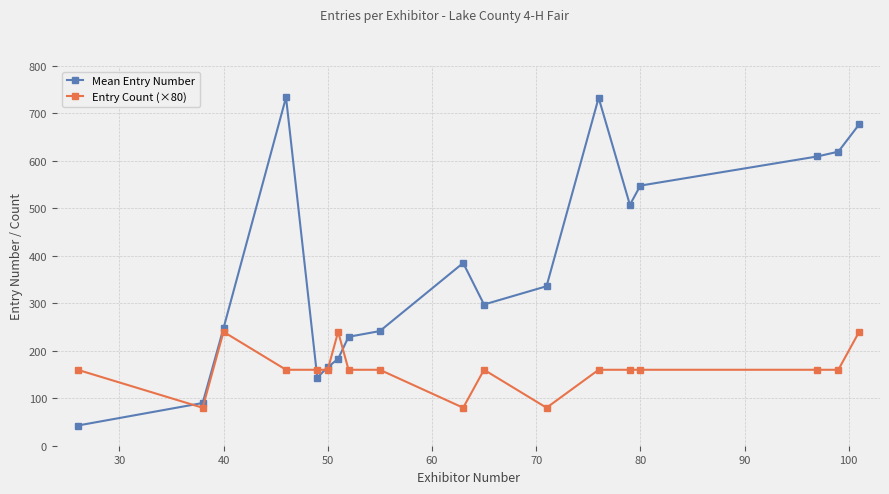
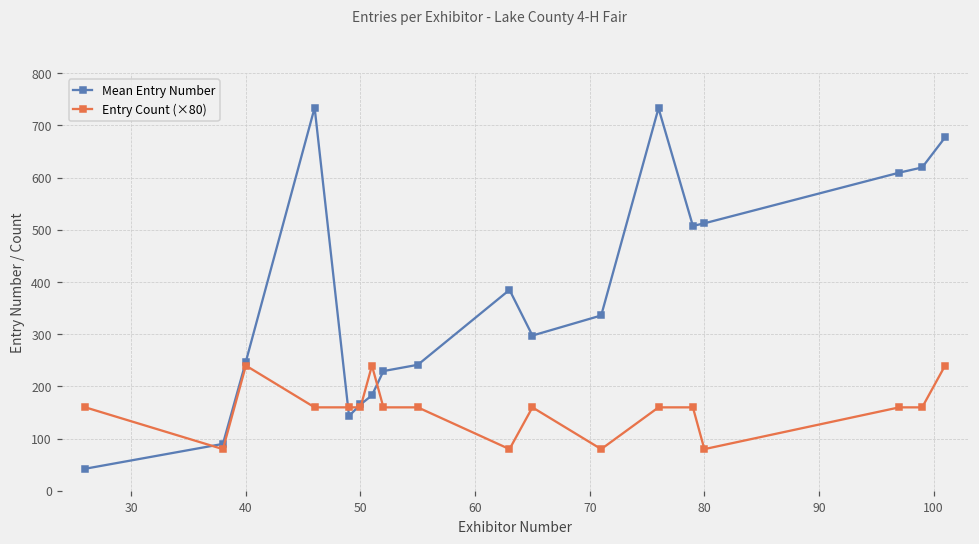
  {
    "Mean Entry Number": {
      "40": 250,
      "50": 170,
-     "80": 550
+     "80": 510
    },
    "Entry Count (×80)": {
      "40": 240,
      "50": 160,
-     "80": 160
+     "80": 80
    }
  }
